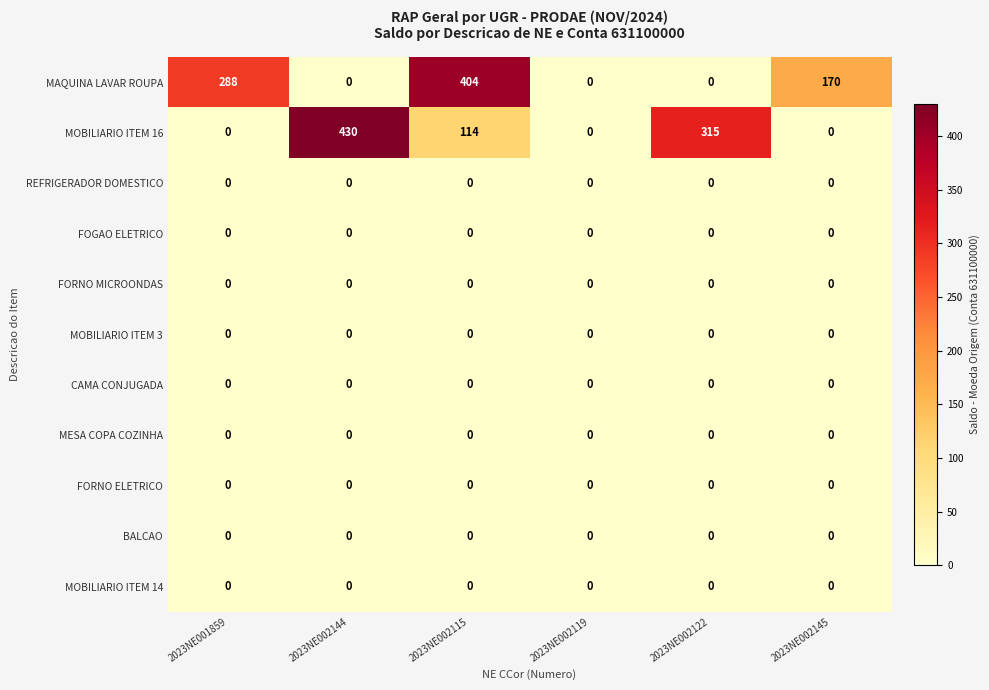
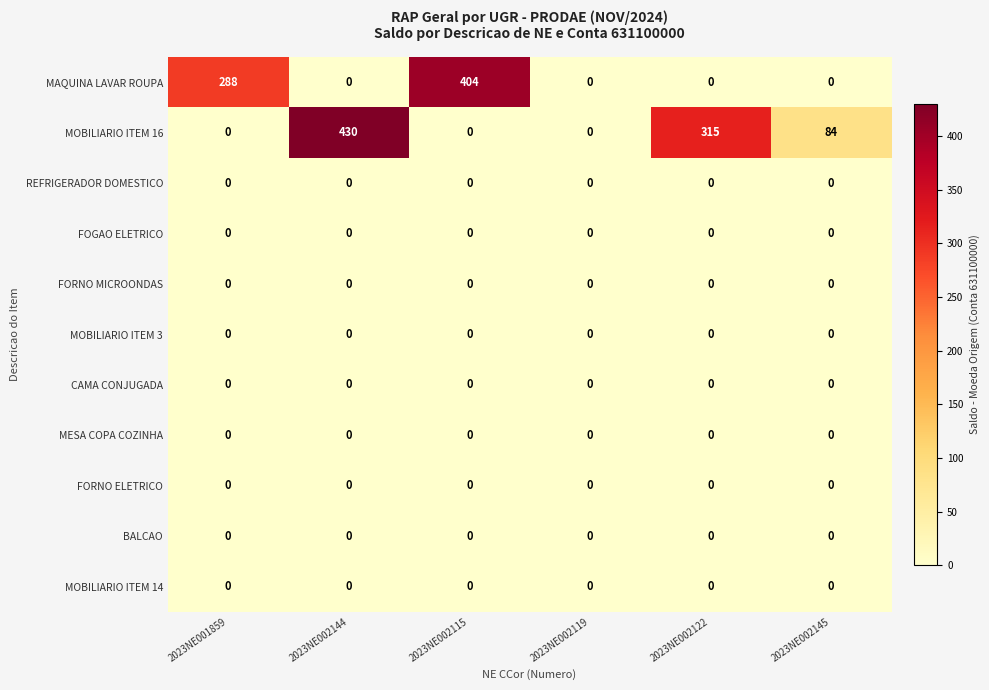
  {
    "MAQUINA LAVAR ROUPA": {
      "2023NE001859": 288,
      "2023NE002144": 0,
      "2023NE002115": 404,
      "2023NE002119": 0,
      "2023NE002122": 0,
-     "2023NE002145": 170
+     "2023NE002145": 0
    },
    "MOBILIARIO ITEM 16": {
      "2023NE001859": 0,
      "2023NE002144": 430,
-     "2023NE002115": 114,
+     "2023NE002115": 0,
      "2023NE002119": 0,
      "2023NE002122": 315,
-     "2023NE002145": 0
+     "2023NE002145": 84
    },
    "REFRIGERADOR DOMESTICO": {
      "2023NE001859": 0,
      "2023NE002144": 0,
      "2023NE002115": 0,
      "2023NE002119": 0,
      "2023NE002122": 0,
      "2023NE002145": 0
    },
    "FOGAO ELETRICO": {
      "2023NE001859": 0,
      "2023NE002144": 0,
      "2023NE002115": 0,
      "2023NE002119": 0,
      "2023NE002122": 0,
      "2023NE002145": 0
    },
    "FORNO MICROONDAS": {
      "2023NE001859": 0,
      "2023NE002144": 0,
      "2023NE002115": 0,
      "2023NE002119": 0,
      "2023NE002122": 0,
      "2023NE002145": 0
    },
    "MOBILIARIO ITEM 3": {
      "2023NE001859": 0,
      "2023NE002144": 0,
      "2023NE002115": 0,
      "2023NE002119": 0,
      "2023NE002122": 0,
      "2023NE002145": 0
    },
    "CAMA CONJUGADA": {
      "2023NE001859": 0,
      "2023NE002144": 0,
      "2023NE002115": 0,
      "2023NE002119": 0,
      "2023NE002122": 0,
      "2023NE002145": 0
    },
    "MESA COPA COZINHA": {
      "2023NE001859": 0,
      "2023NE002144": 0,
      "2023NE002115": 0,
      "2023NE002119": 0,
      "2023NE002122": 0,
      "2023NE002145": 0
    },
    "FORNO ELETRICO": {
      "2023NE001859": 0,
      "2023NE002144": 0,
      "2023NE002115": 0,
      "2023NE002119": 0,
      "2023NE002122": 0,
      "2023NE002145": 0
    },
    "BALCAO": {
      "2023NE001859": 0,
      "2023NE002144": 0,
      "2023NE002115": 0,
      "2023NE002119": 0,
      "2023NE002122": 0,
      "2023NE002145": 0
    },
    "MOBILIARIO ITEM 14": {
      "2023NE001859": 0,
      "2023NE002144": 0,
      "2023NE002115": 0,
      "2023NE002119": 0,
      "2023NE002122": 0,
      "2023NE002145": 0
    }
  }
